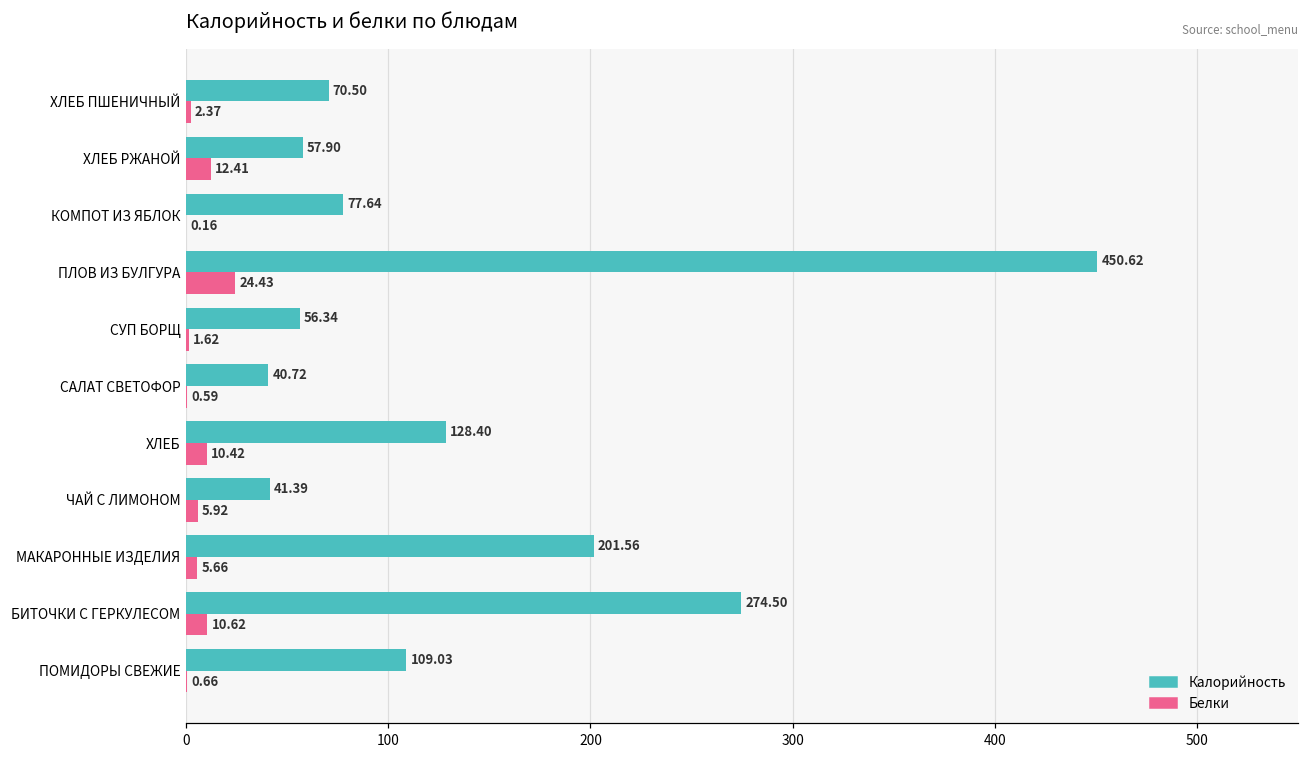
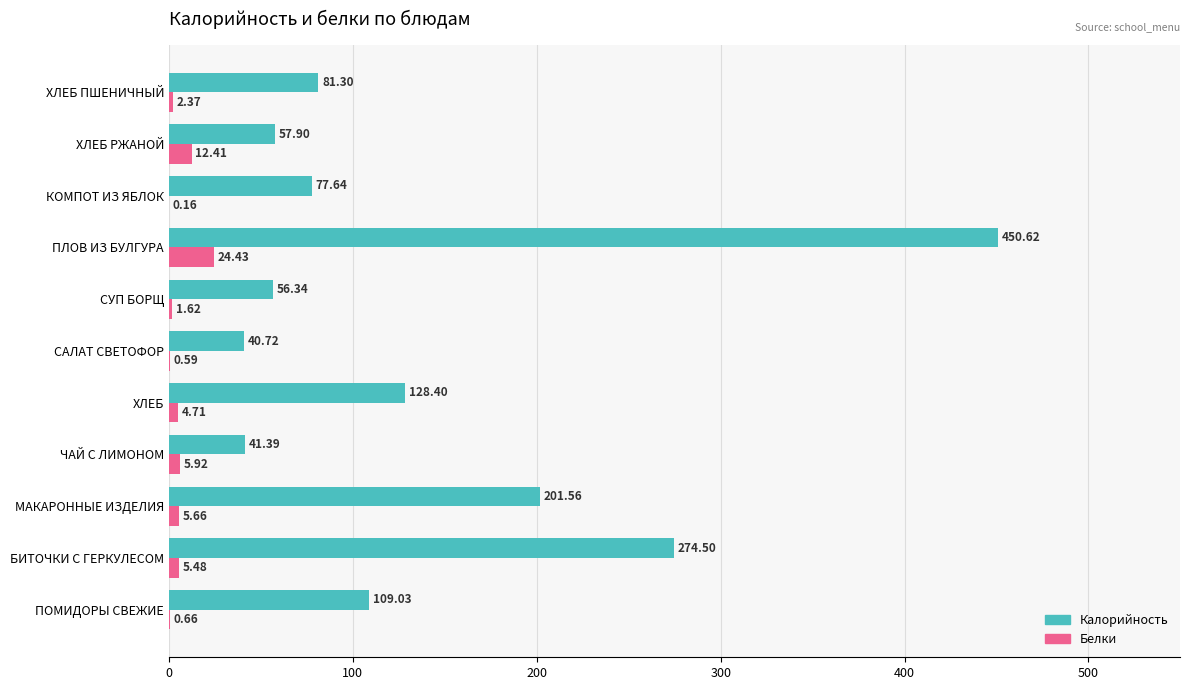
  {
    "Калорийность": {
-     "ХЛЕБ ПШЕНИЧНЫЙ": 70.50,
+     "ХЛЕБ ПШЕНИЧНЫЙ": 81.30,
      "ХЛЕБ РЖАНОЙ": 57.90,
      "КОМПОТ ИЗ ЯБЛОК": 77.64,
      "ПЛОВ ИЗ БУЛГУРА": 450.62,
      "СУП БОРЩ": 56.34,
      "САЛАТ СВЕТОФОР": 40.72,
      "ХЛЕБ": 128.40,
      "ЧАЙ С ЛИМОНОМ": 41.39,
      "МАКАРОННЫЕ ИЗДЕЛИЯ": 201.56,
      "БИТОЧКИ С ГЕРКУЛЕСОМ": 274.50,
      "ПОМИДОРЫ СВЕЖИЕ": 109.03
    },
    "Белки": {
      "ХЛЕБ ПШЕНИЧНЫЙ": 2.37,
      "ХЛЕБ РЖАНОЙ": 12.41,
      "КОМПОТ ИЗ ЯБЛОК": 0.16,
      "ПЛОВ ИЗ БУЛГУРА": 24.43,
      "СУП БОРЩ": 1.62,
      "САЛАТ СВЕТОФОР": 0.59,
-     "ХЛЕБ": 10.42,
+     "ХЛЕБ": 4.71,
      "ЧАЙ С ЛИМОНОМ": 5.92,
      "МАКАРОННЫЕ ИЗДЕЛИЯ": 5.66,
-     "БИТОЧКИ С ГЕРКУЛЕСОМ": 10.62,
+     "БИТОЧКИ С ГЕРКУЛЕСОМ": 5.48,
      "ПОМИДОРЫ СВЕЖИЕ": 0.66
    }
  }
